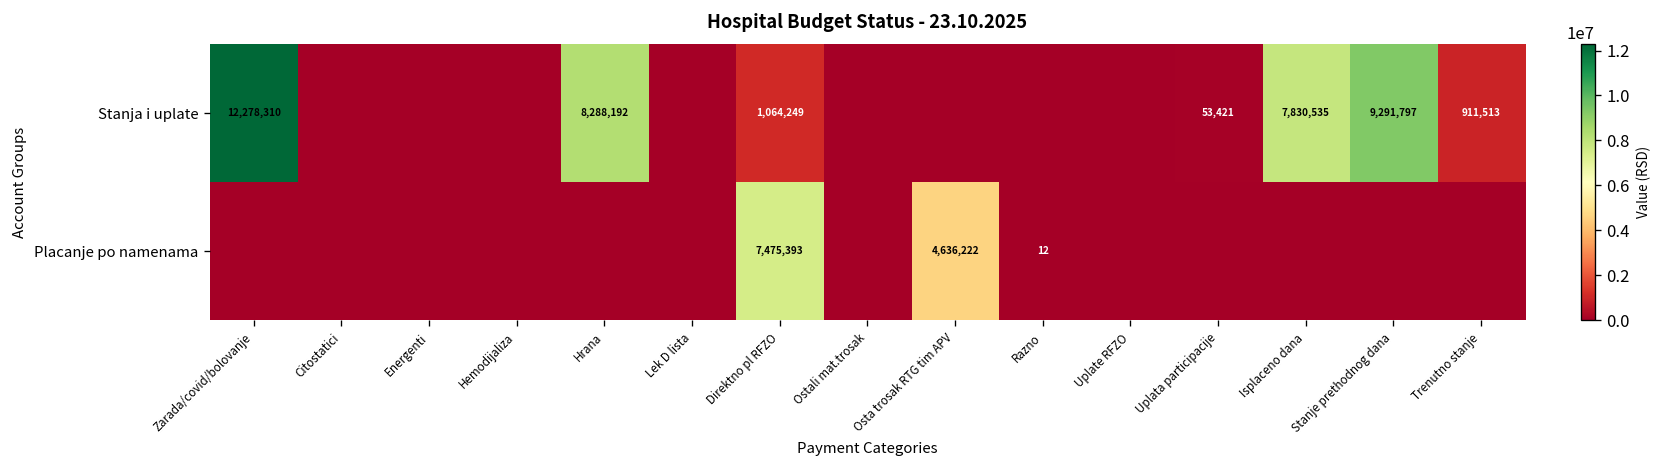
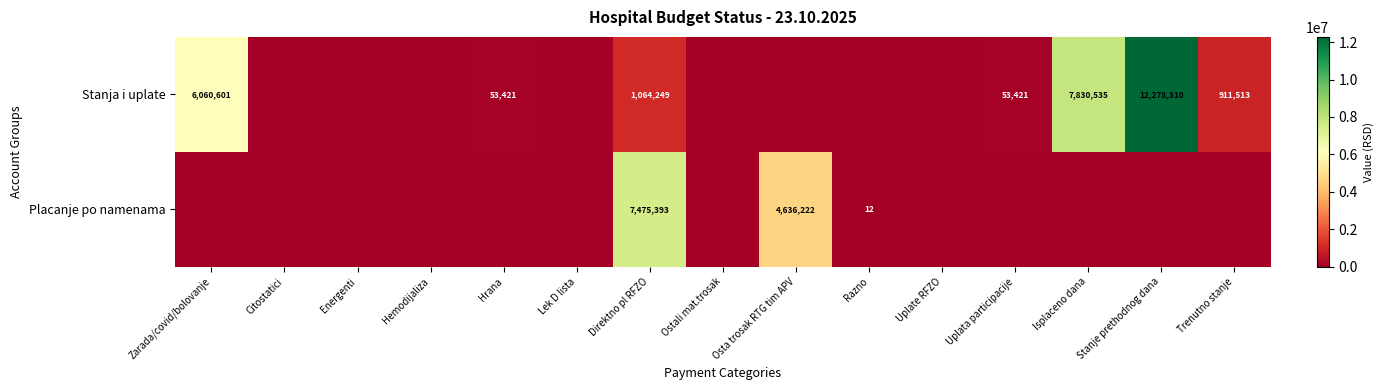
  {
    "Stanja i uplate": {
-     "Zarada/covid/bolovanje": "12,278,310",
-     "Hrana": "8,288,192",
+     "Zarada/covid/bolovanje": "6,060,601",
+     "Hrana": "53,421",
      "Direktno pl RFZO": "1,064,249",
      "Uplata participacije": "53,421",
      "Isplaceno dana": "7,830,535",
-     "Stanje prethodnog dana": "9,291,797",
+     "Stanje prethodnog dana": "12,278,310",
      "Trenutno stanje": "911,513"
    },
    "Placanje po namenama": {
      "Direktno pl RFZO": "7,475,393",
      "Osta trosak RTG tim APV": "4,636,222",
      "Razno": "12"
    }
  }
